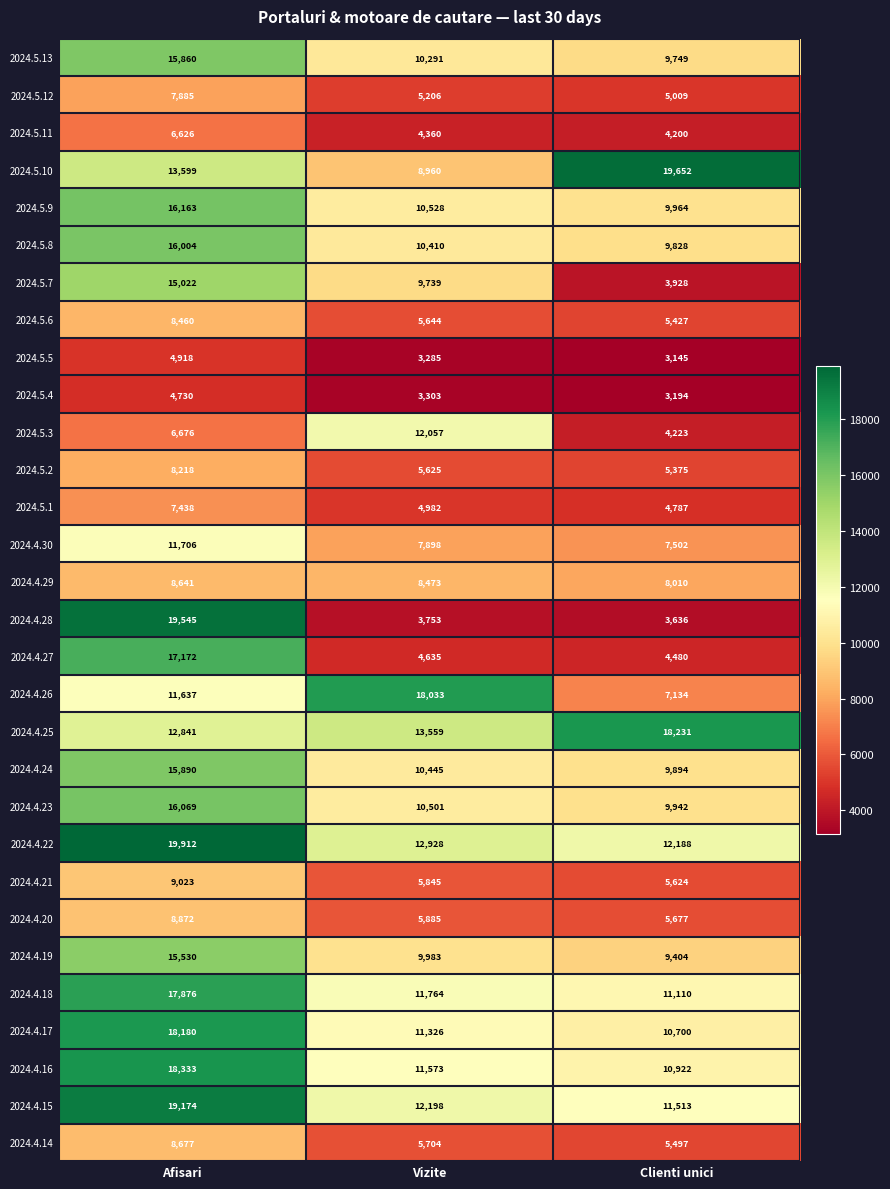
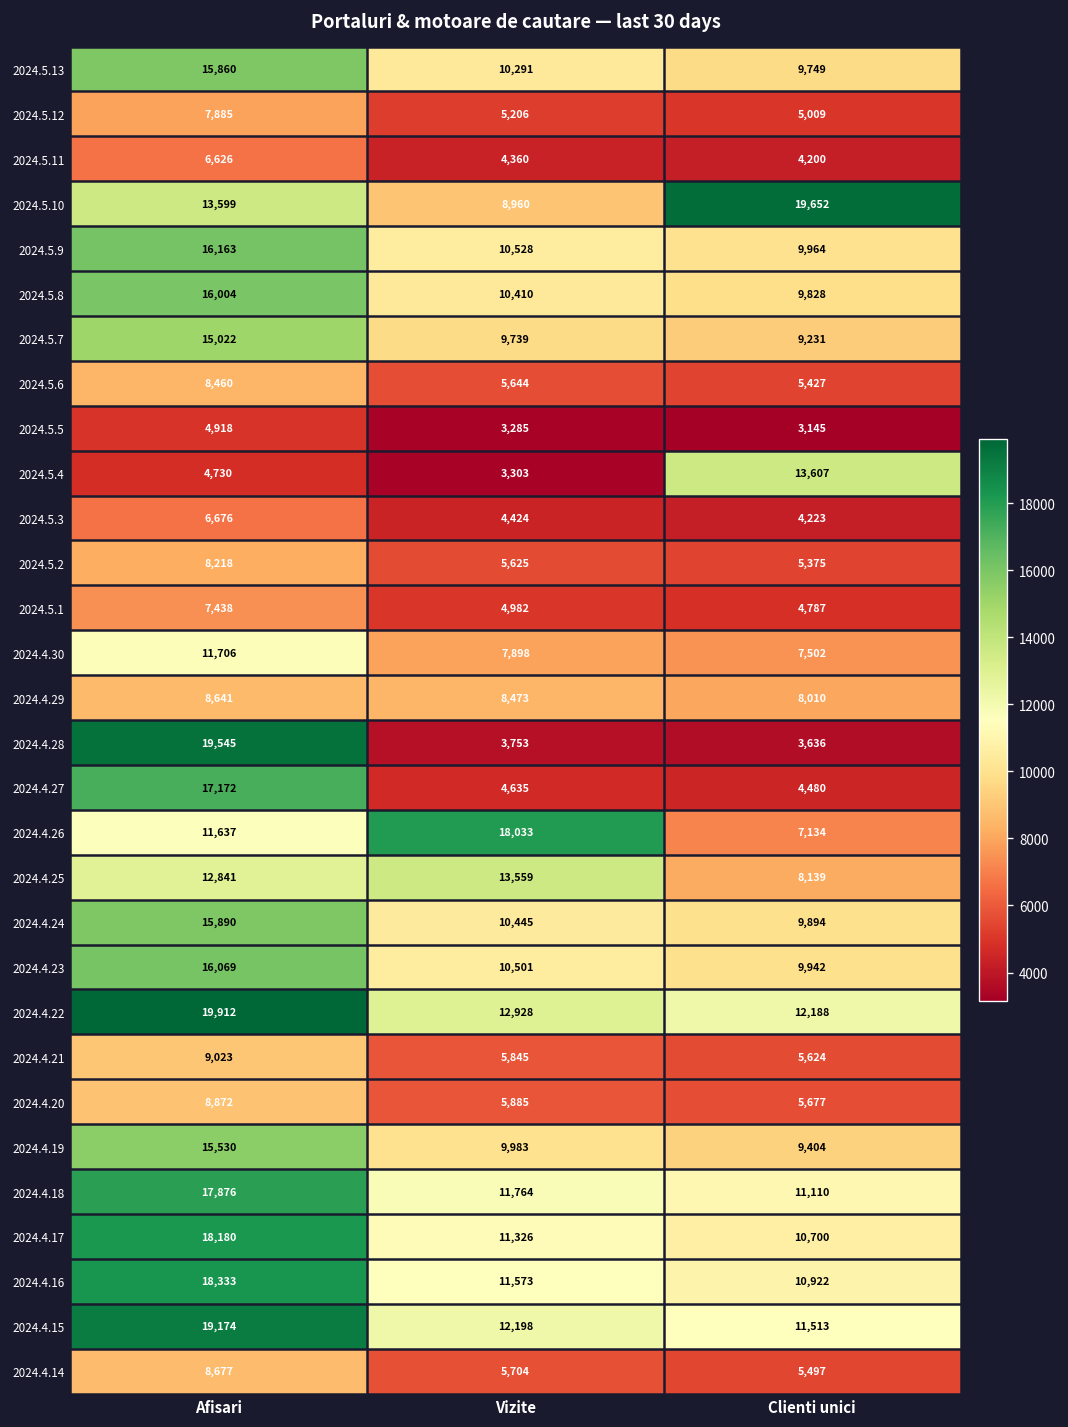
  {
    "2024.5.13": {
      "Afisari": "15,860",
      "Vizite": "10,291",
      "Clienti unici": "9,749"
    },
    "2024.5.12": {
      "Afisari": "7,885",
      "Vizite": "5,206",
      "Clienti unici": "5,009"
    },
    "2024.5.11": {
      "Afisari": "6,626",
      "Vizite": "4,360",
      "Clienti unici": "4,200"
    },
    "2024.5.10": {
      "Afisari": "13,599",
      "Vizite": "8,960",
      "Clienti unici": "19,652"
    },
    "2024.5.9": {
      "Afisari": "16,163",
      "Vizite": "10,528",
      "Clienti unici": "9,964"
    },
    "2024.5.8": {
      "Afisari": "16,004",
      "Vizite": "10,410",
      "Clienti unici": "9,828"
    },
    "2024.5.7": {
      "Afisari": "15,022",
      "Vizite": "9,739",
-     "Clienti unici": "3,928"
+     "Clienti unici": "9,231"
    },
    "2024.5.6": {
      "Afisari": "8,460",
      "Vizite": "5,644",
      "Clienti unici": "5,427"
    },
    "2024.5.5": {
      "Afisari": "4,918",
      "Vizite": "3,285",
      "Clienti unici": "3,145"
    },
    "2024.5.4": {
      "Afisari": "4,730",
      "Vizite": "3,303",
-     "Clienti unici": "3,194"
+     "Clienti unici": "13,607"
    },
    "2024.5.3": {
      "Afisari": "6,676",
-     "Vizite": "12,057",
+     "Vizite": "4,424",
      "Clienti unici": "4,223"
    },
    "2024.5.2": {
      "Afisari": "8,218",
      "Vizite": "5,625",
      "Clienti unici": "5,375"
    },
    "2024.5.1": {
      "Afisari": "7,438",
      "Vizite": "4,982",
      "Clienti unici": "4,787"
    },
    "2024.4.30": {
      "Afisari": "11,706",
      "Vizite": "7,898",
      "Clienti unici": "7,502"
    },
    "2024.4.29": {
      "Afisari": "8,641",
      "Vizite": "8,473",
      "Clienti unici": "8,010"
    },
    "2024.4.28": {
      "Afisari": "19,545",
      "Vizite": "3,753",
      "Clienti unici": "3,636"
    },
    "2024.4.27": {
      "Afisari": "17,172",
      "Vizite": "4,635",
      "Clienti unici": "4,480"
    },
    "2024.4.26": {
      "Afisari": "11,637",
      "Vizite": "18,033",
      "Clienti unici": "7,134"
    },
    "2024.4.25": {
      "Afisari": "12,841",
      "Vizite": "13,559",
-     "Clienti unici": "18,231"
+     "Clienti unici": "8,139"
    },
    "2024.4.24": {
      "Afisari": "15,890",
      "Vizite": "10,445",
      "Clienti unici": "9,894"
    },
    "2024.4.23": {
      "Afisari": "16,069",
      "Vizite": "10,501",
      "Clienti unici": "9,942"
    },
    "2024.4.22": {
      "Afisari": "19,912",
      "Vizite": "12,928",
      "Clienti unici": "12,188"
    },
    "2024.4.21": {
      "Afisari": "9,023",
      "Vizite": "5,845",
      "Clienti unici": "5,624"
    },
    "2024.4.20": {
      "Afisari": "8,872",
      "Vizite": "5,885",
      "Clienti unici": "5,677"
    },
    "2024.4.19": {
      "Afisari": "15,530",
      "Vizite": "9,983",
      "Clienti unici": "9,404"
    },
    "2024.4.18": {
      "Afisari": "17,876",
      "Vizite": "11,764",
      "Clienti unici": "11,110"
    },
    "2024.4.17": {
      "Afisari": "18,180",
      "Vizite": "11,326",
      "Clienti unici": "10,700"
    },
    "2024.4.16": {
      "Afisari": "18,333",
      "Vizite": "11,573",
      "Clienti unici": "10,922"
    },
    "2024.4.15": {
      "Afisari": "19,174",
      "Vizite": "12,198",
      "Clienti unici": "11,513"
    },
    "2024.4.14": {
      "Afisari": "8,677",
      "Vizite": "5,704",
      "Clienti unici": "5,497"
    }
  }
